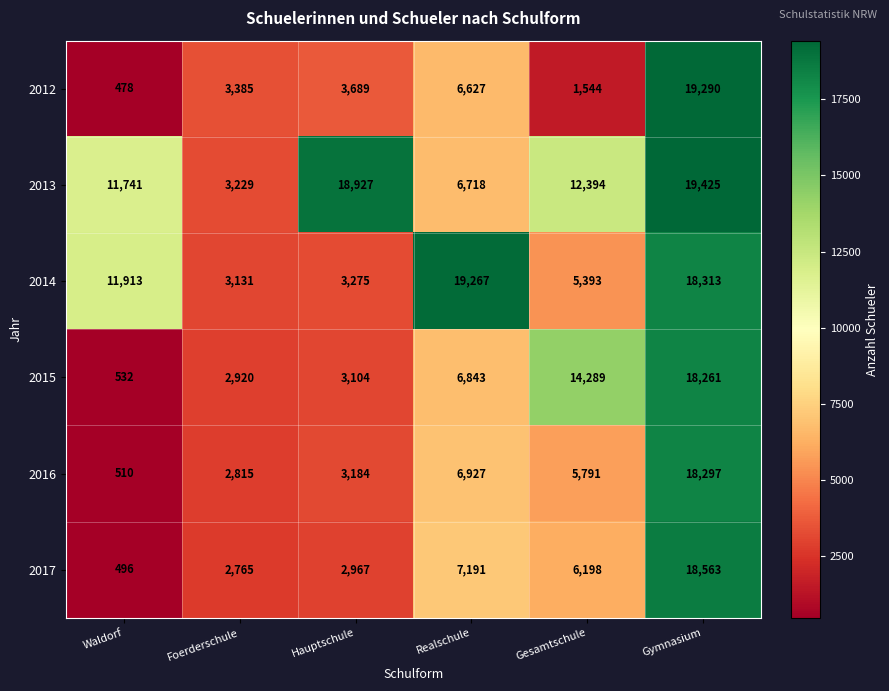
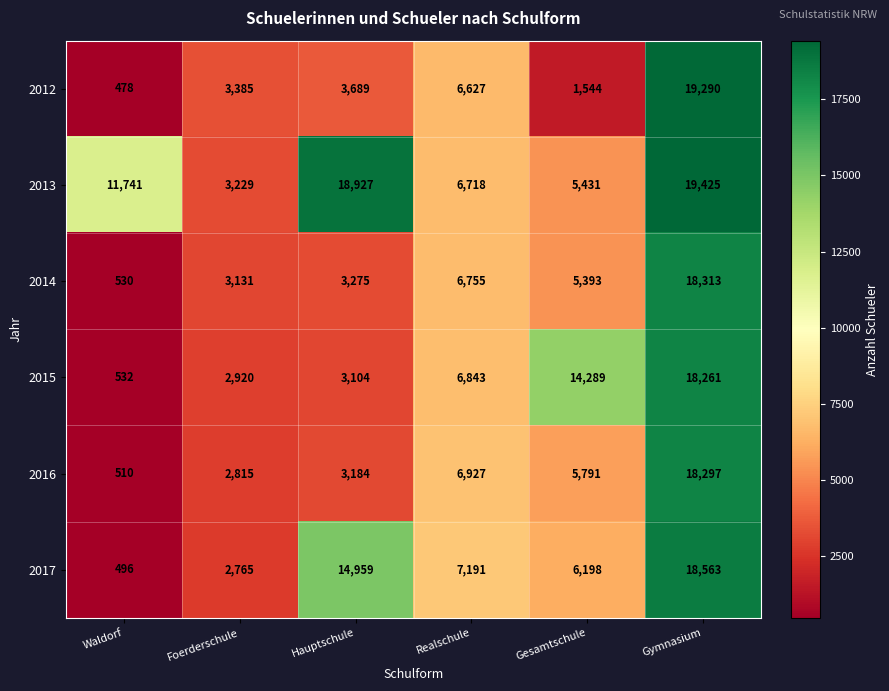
  {
    "2012": {
      "Waldorf": "478",
      "Foerderschule": "3,385",
      "Hauptschule": "3,689",
      "Realschule": "6,627",
      "Gesamtschule": "1,544",
      "Gymnasium": "19,290"
    },
    "2013": {
      "Waldorf": "11,741",
      "Foerderschule": "3,229",
      "Hauptschule": "18,927",
      "Realschule": "6,718",
-     "Gesamtschule": "12,394",
+     "Gesamtschule": "5,431",
      "Gymnasium": "19,425"
    },
    "2014": {
-     "Waldorf": "11,913",
+     "Waldorf": "530",
      "Foerderschule": "3,131",
      "Hauptschule": "3,275",
-     "Realschule": "19,267",
+     "Realschule": "6,755",
      "Gesamtschule": "5,393",
      "Gymnasium": "18,313"
    },
    "2015": {
      "Waldorf": "532",
      "Foerderschule": "2,920",
      "Hauptschule": "3,104",
      "Realschule": "6,843",
      "Gesamtschule": "14,289",
      "Gymnasium": "18,261"
    },
    "2016": {
      "Waldorf": "510",
      "Foerderschule": "2,815",
      "Hauptschule": "3,184",
      "Realschule": "6,927",
      "Gesamtschule": "5,791",
      "Gymnasium": "18,297"
    },
    "2017": {
      "Waldorf": "496",
      "Foerderschule": "2,765",
-     "Hauptschule": "2,967",
+     "Hauptschule": "14,959",
      "Realschule": "7,191",
      "Gesamtschule": "6,198",
      "Gymnasium": "18,563"
    }
  }
